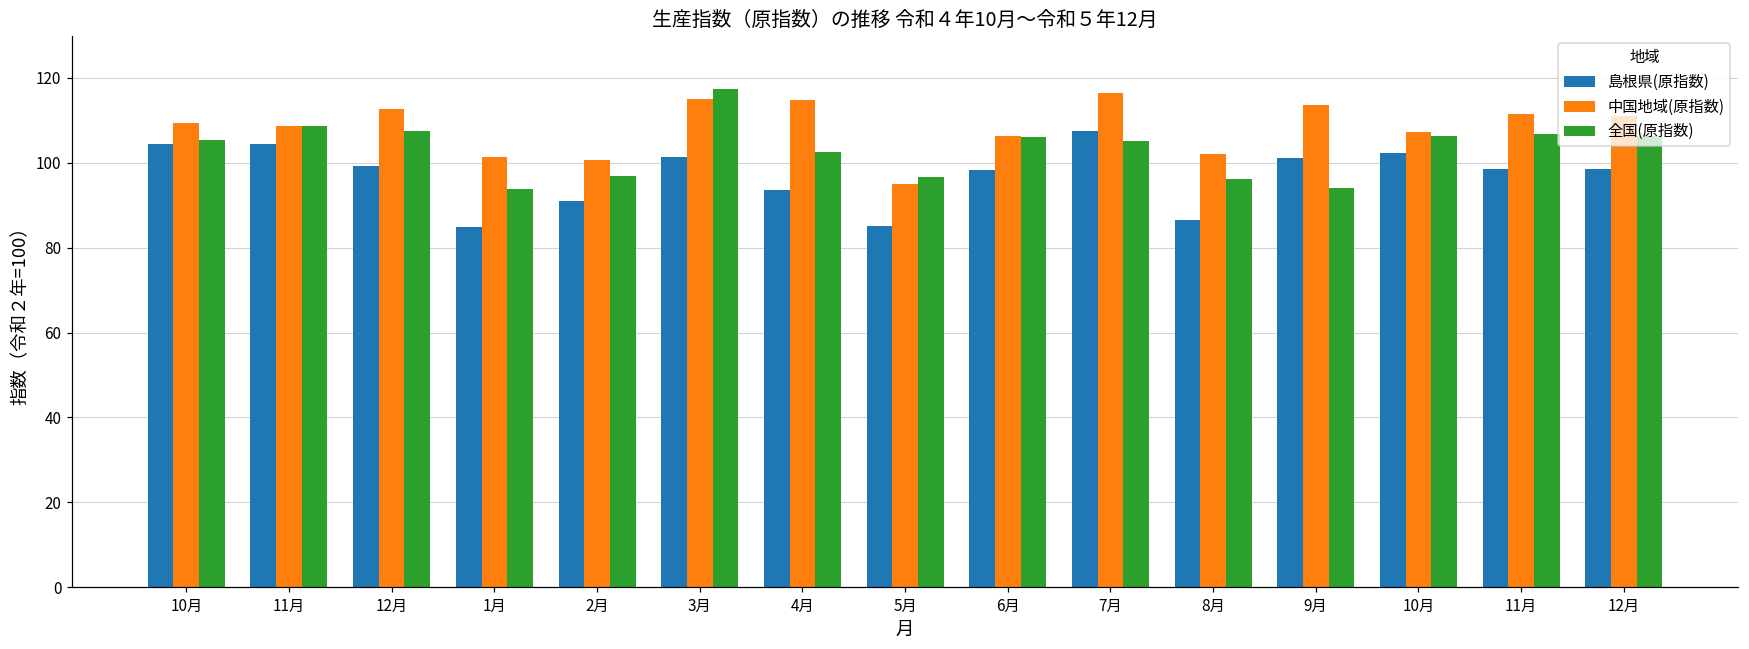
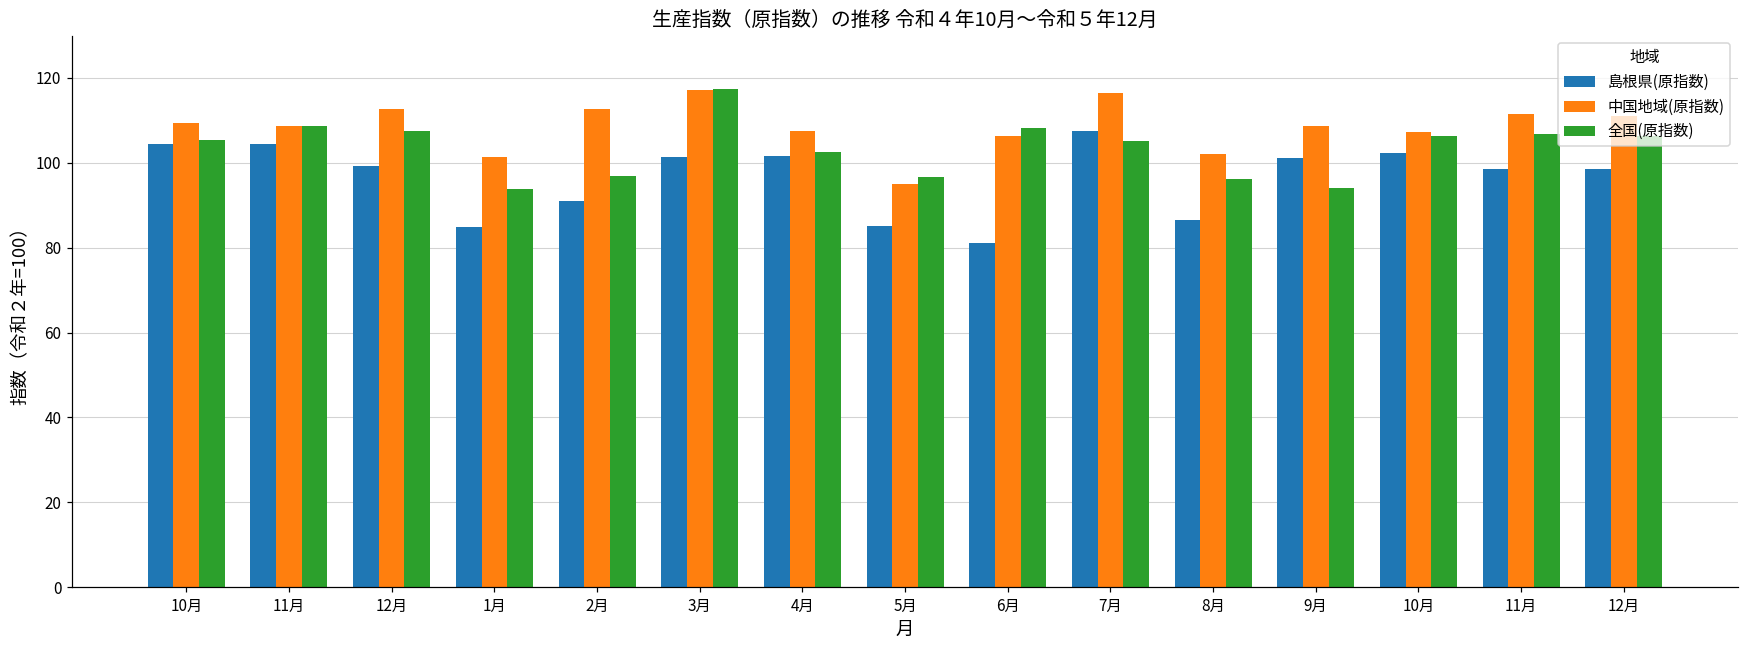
  {
    "島根県(原指数)": {
      "1月": 85,
      "2月": 91,
      "3月": 101,
-     "4月": 94,
+     "4月": 102,
      "5月": 85,
-     "6月": 98,
+     "6月": 81,
      "7月": 107,
      "8月": 87,
      "9月": 101
    },
    "中国地域(原指数)": {
      "1月": 101,
-     "2月": 101,
-     "3月": 115,
-     "4月": 115,
+     "2月": 113,
+     "3月": 117,
+     "4月": 108,
      "5月": 95,
      "6月": 106,
      "7月": 116,
      "8月": 102,
-     "9月": 114
+     "9月": 109
    },
    "全国(原指数)": {
      "1月": 94,
      "2月": 97,
      "3月": 117,
      "4月": 103,
      "5月": 97,
-     "6月": 106,
+     "6月": 108,
      "7月": 105,
      "8月": 96,
      "9月": 94
    }
  }
